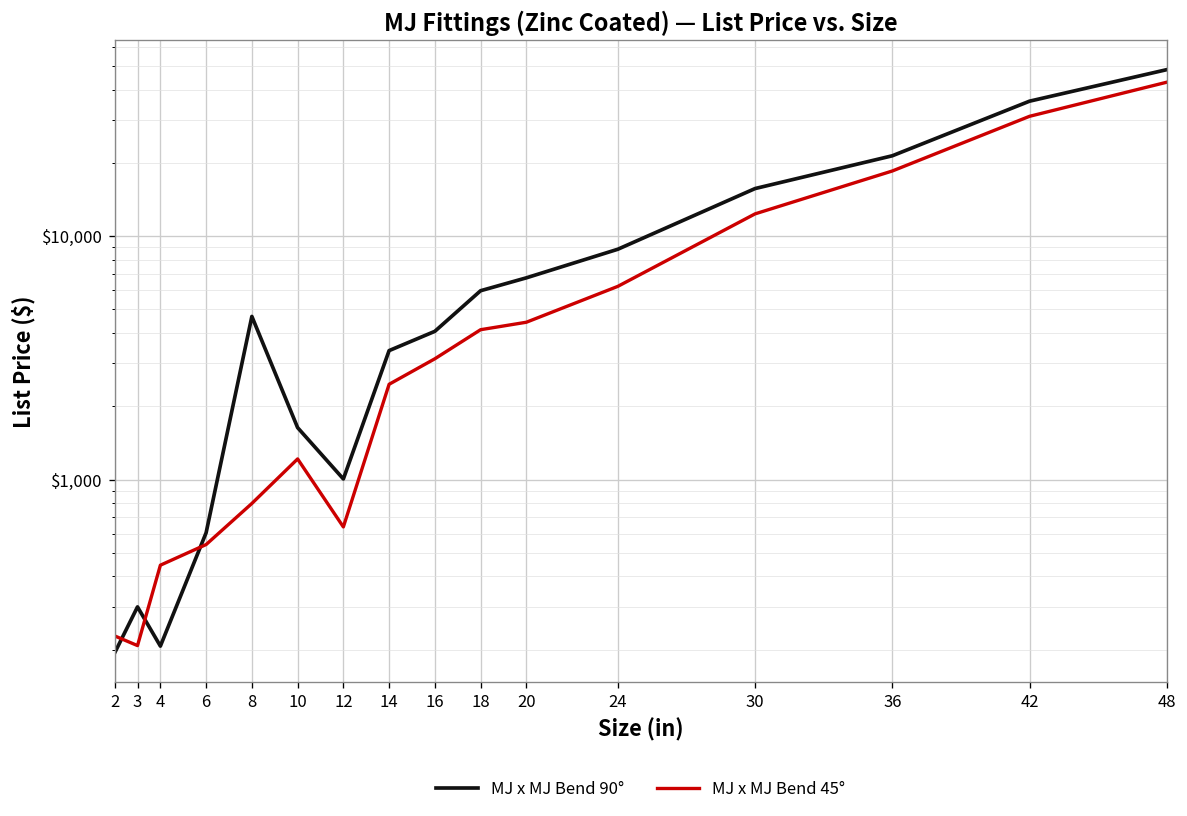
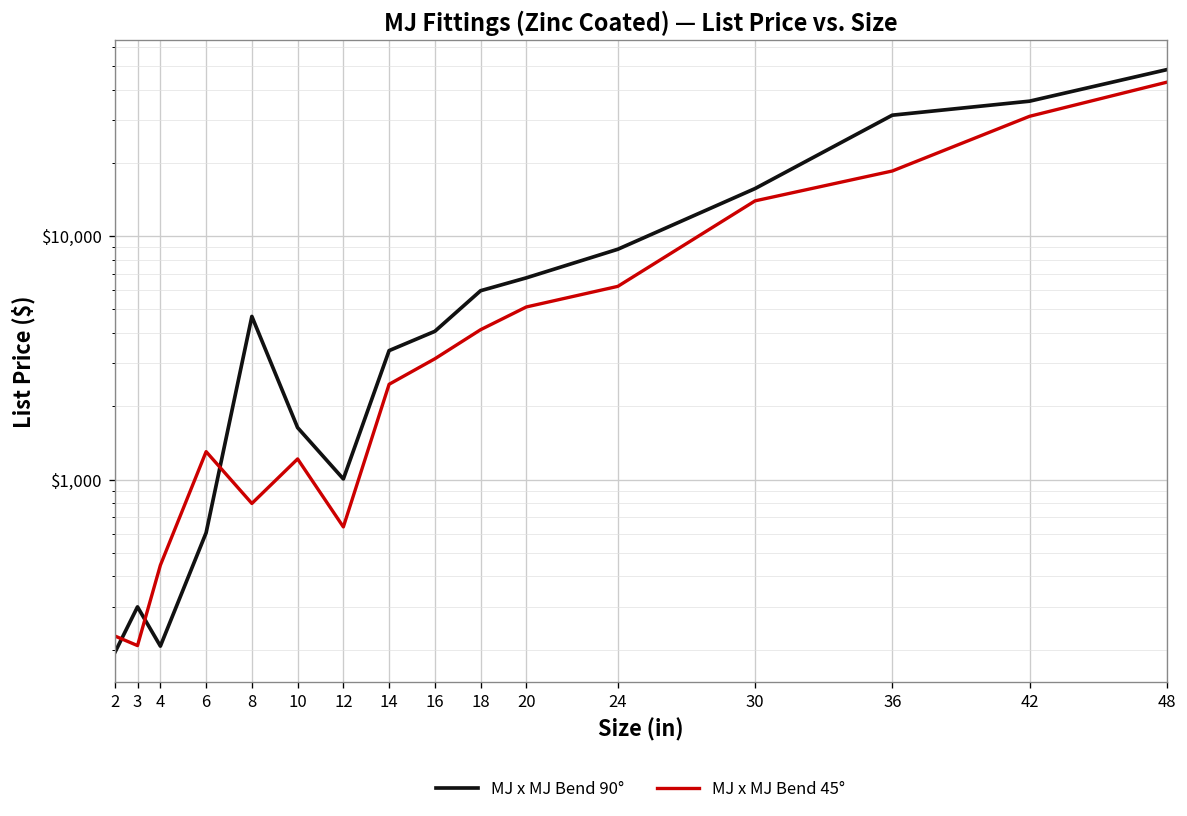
  {
    "MJ x MJ Bend 90°": {
      "2": "$190",
      "3": "$300",
      "4": "$210",
      "6": "$610",
      "8": "$4,700",
      "10": "$1,600",
      "12": "$1,000",
      "14": "$3,400",
      "16": "$4,100",
      "18": "$6,000",
      "20": "$6,700",
      "24": "$9,000",
      "30": "$16,000",
-     "36": "$21,000",
+     "36": "$31,000",
      "42": "$36,000",
      "48": "$48,000"
    },
    "MJ x MJ Bend 45°": {
      "2": "$230",
      "3": "$210",
      "4": "$450",
-     "6": "$540",
+     "6": "$1,300",
      "8": "$800",
      "10": "$1,200",
      "12": "$640",
      "14": "$2,500",
      "16": "$3,100",
      "18": "$4,100",
-     "20": "$4,400",
+     "20": "$5,100",
      "24": "$6,200",
-     "30": "$12,000",
+     "30": "$14,000",
      "36": "$19,000",
      "42": "$31,000",
      "48": "$43,000"
    }
  }
